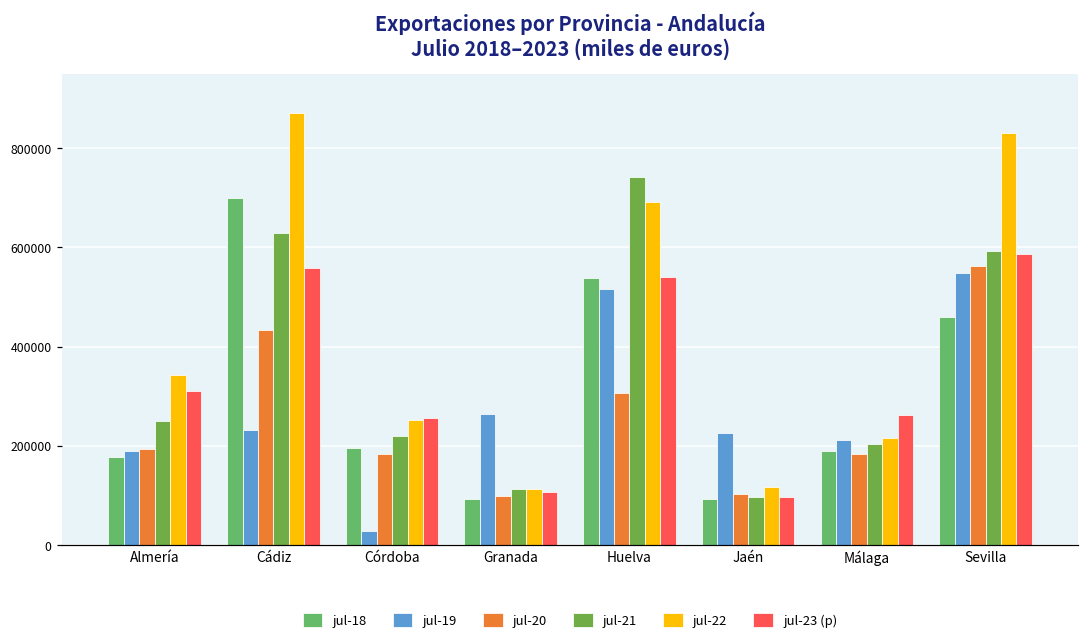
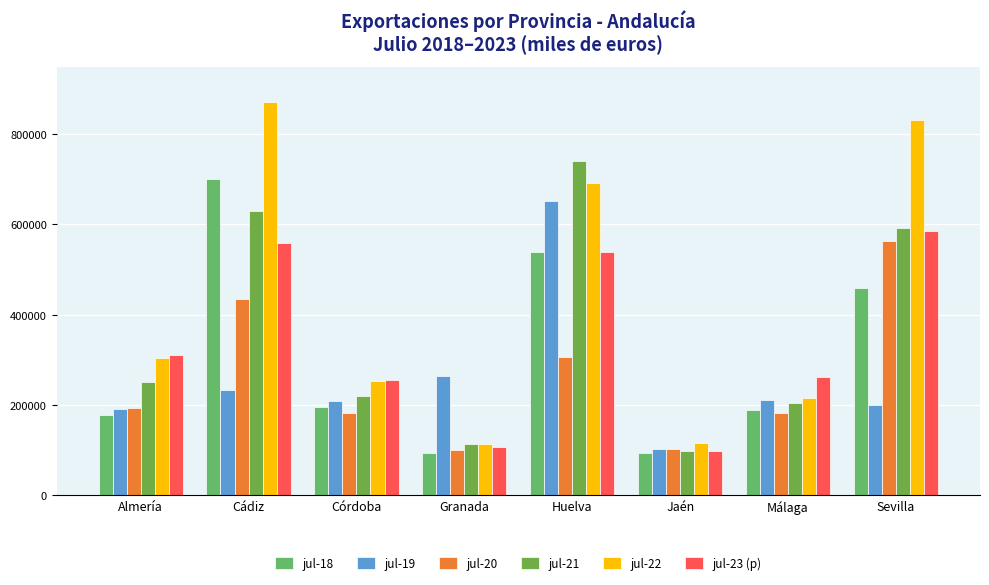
  {
    "jul-19": {
      "Almería": 190000,
      "Cádiz": 230000,
-     "Córdoba": 30000,
+     "Córdoba": 210000,
      "Granada": 260000,
-     "Huelva": 520000,
-     "Jaén": 230000,
+     "Huelva": 650000,
+     "Jaén": 100000,
      "Málaga": 210000,
-     "Sevilla": 550000
+     "Sevilla": 200000
    },
    "jul-22": {
-     "Almería": 340000,
+     "Almería": 300000,
      "Cádiz": 870000,
      "Córdoba": 250000,
      "Granada": 110000,
      "Huelva": 690000,
      "Jaén": 120000,
      "Málaga": 220000,
      "Sevilla": 830000
    }
  }
